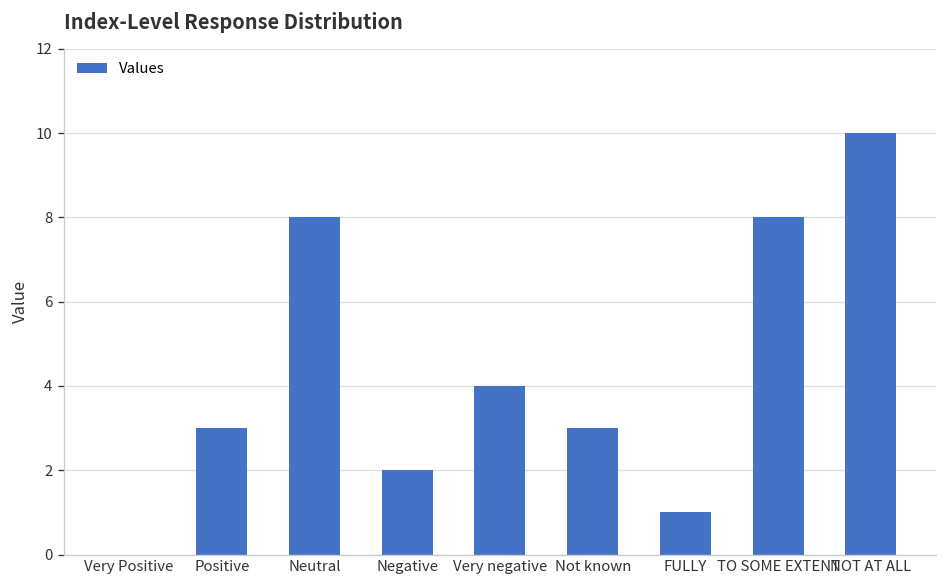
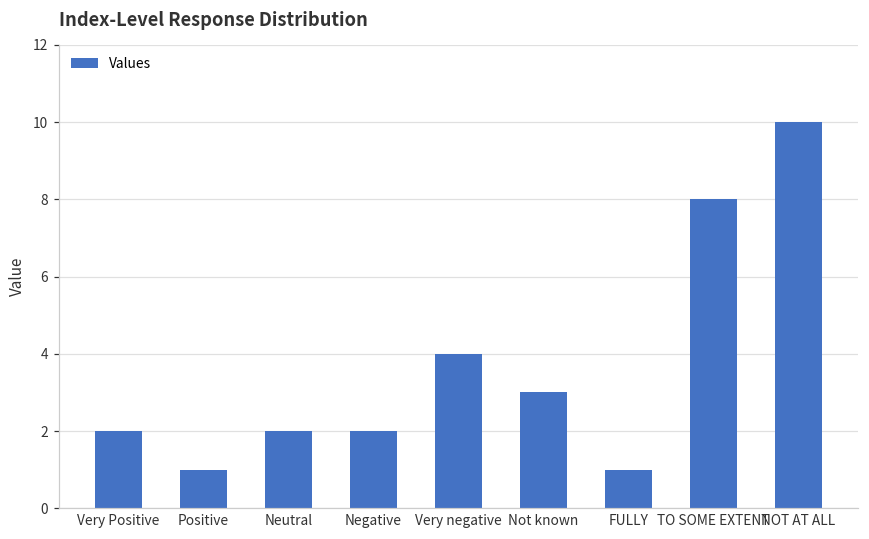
  {
-   "Very Positive": 0,
-   "Positive": 3,
-   "Neutral": 8,
+   "Very Positive": 2,
+   "Positive": 1,
+   "Neutral": 2,
    "Negative": 2,
    "Very negative": 4,
    "Not known": 3,
    "FULLY": 1,
    "TO SOME EXTENT": 8,
    "NOT AT ALL": 10
  }
